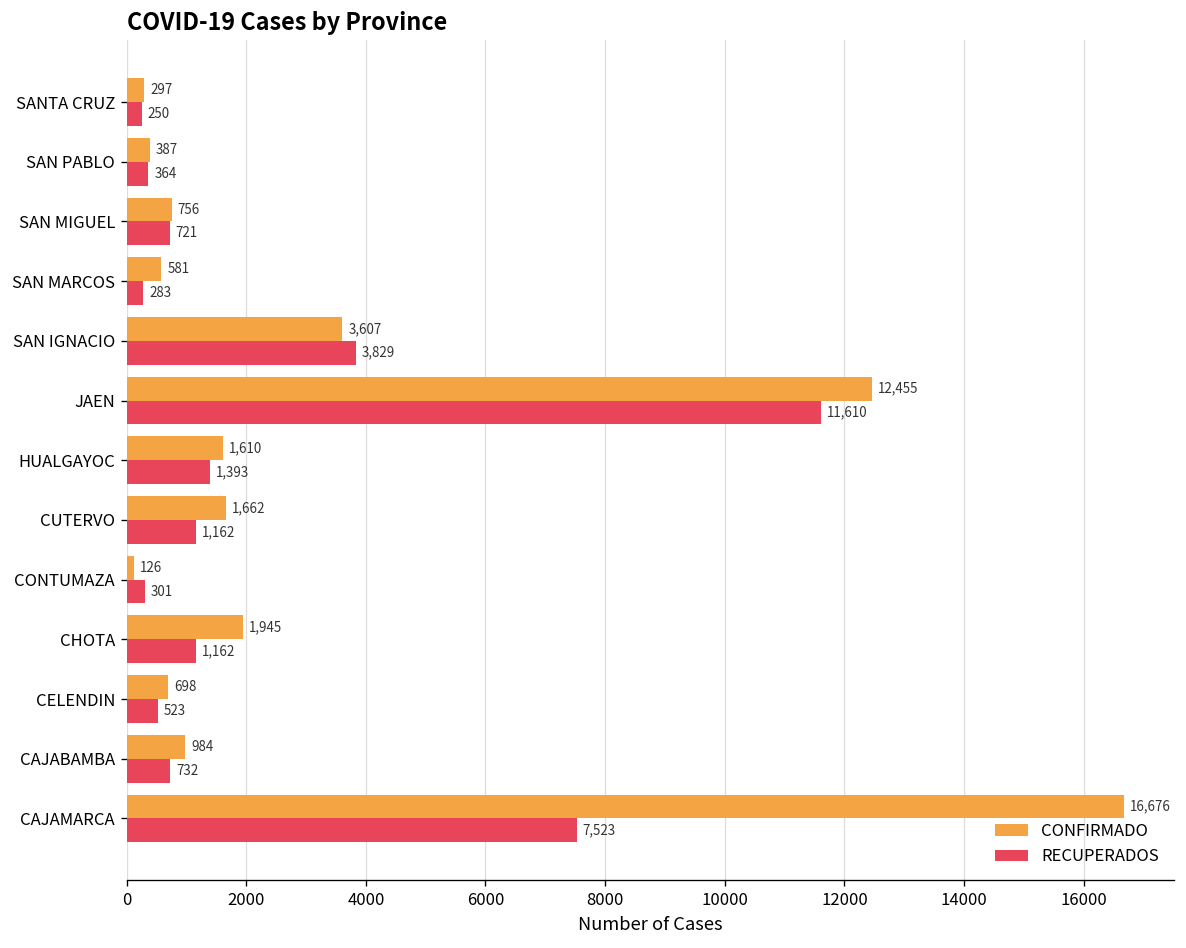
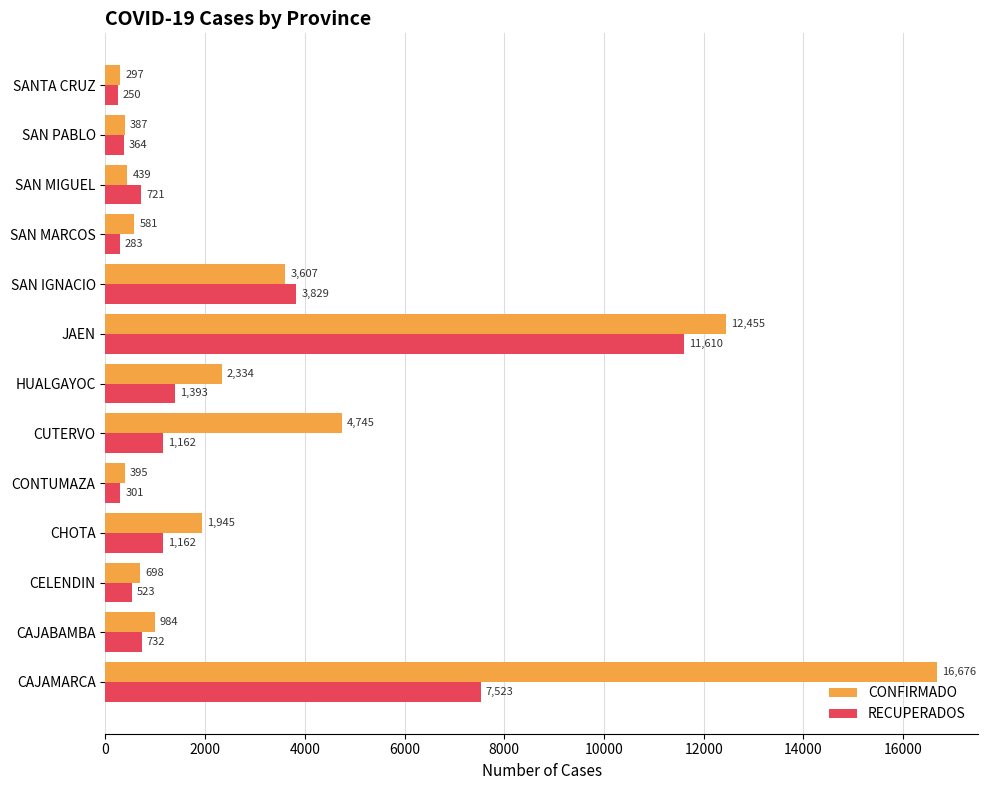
  {
    "CONFIRMADO": {
      "SANTA CRUZ": "297",
      "SAN PABLO": "387",
-     "SAN MIGUEL": "756",
+     "SAN MIGUEL": "439",
      "SAN MARCOS": "581",
      "SAN IGNACIO": "3,607",
      "JAEN": "12,455",
-     "HUALGAYOC": "1,610",
-     "CUTERVO": "1,662",
-     "CONTUMAZA": "126",
+     "HUALGAYOC": "2,334",
+     "CUTERVO": "4,745",
+     "CONTUMAZA": "395",
      "CHOTA": "1,945",
      "CELENDIN": "698",
      "CAJABAMBA": "984",
      "CAJAMARCA": "16,676"
    },
    "RECUPERADOS": {
      "SANTA CRUZ": "250",
      "SAN PABLO": "364",
      "SAN MIGUEL": "721",
      "SAN MARCOS": "283",
      "SAN IGNACIO": "3,829",
      "JAEN": "11,610",
      "HUALGAYOC": "1,393",
      "CUTERVO": "1,162",
      "CONTUMAZA": "301",
      "CHOTA": "1,162",
      "CELENDIN": "523",
      "CAJABAMBA": "732",
      "CAJAMARCA": "7,523"
    }
  }
